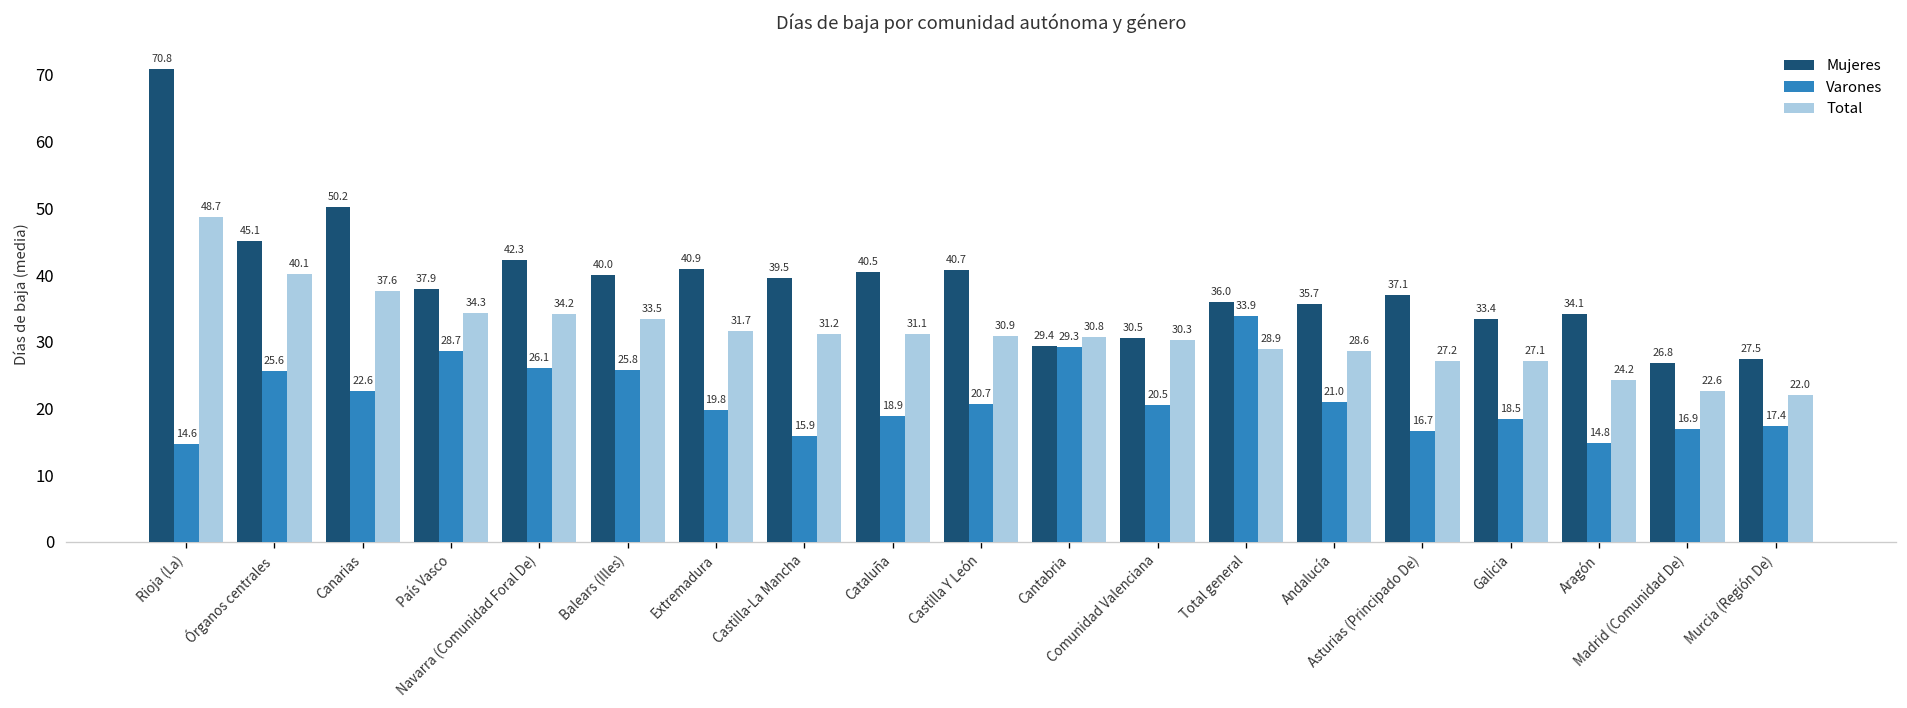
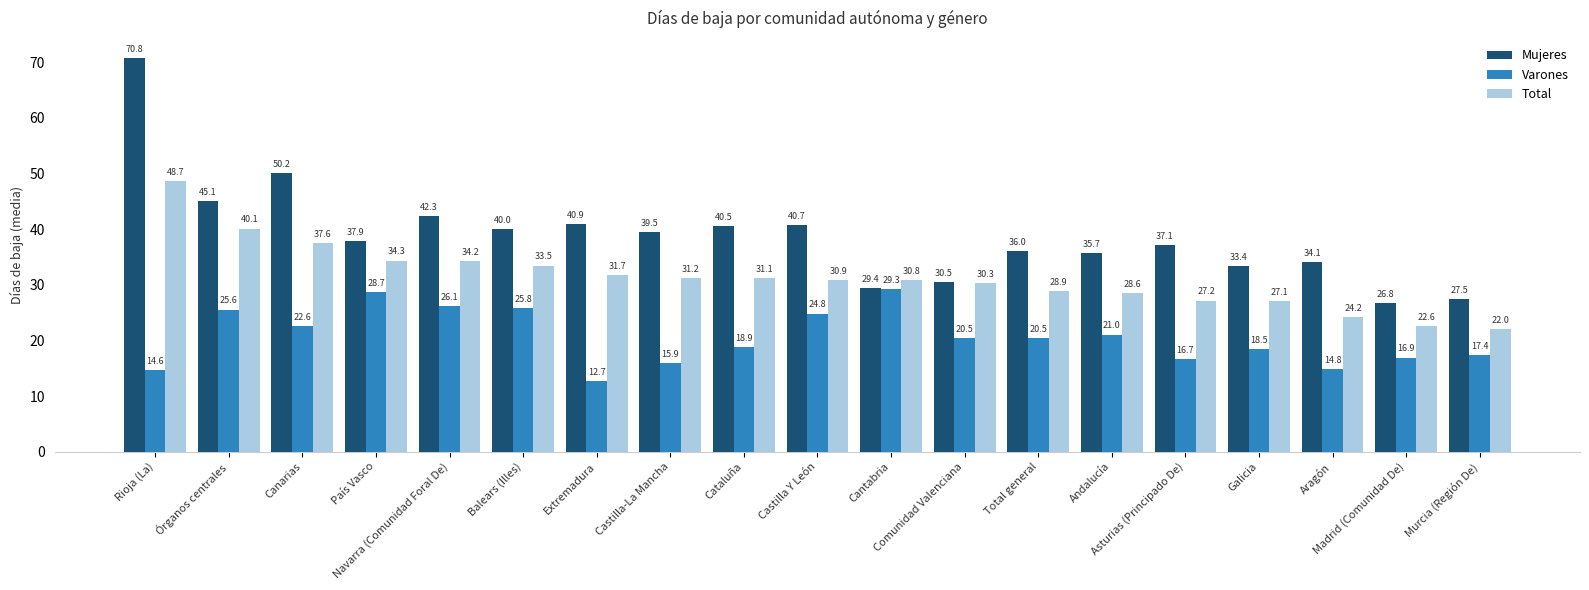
  {
    "Mujeres": {
      "Rioja (La)": 70.8,
      "Órganos centrales": 45.1,
      "Canarias": 50.2,
      "País Vasco": 37.9,
      "Navarra (Comunidad Foral De)": 42.3,
      "Balears (Illes)": 40.0,
      "Extremadura": 40.9,
      "Castilla-La Mancha": 39.5,
      "Cataluña": 40.5,
      "Castilla Y León": 40.7,
      "Cantabria": 29.4,
      "Comunidad Valenciana": 30.5,
      "Total general": 36.0,
      "Andalucía": 35.7,
      "Asturias (Principado De)": 37.1,
      "Galicia": 33.4,
      "Aragón": 34.1,
      "Madrid (Comunidad De)": 26.8,
      "Murcia (Región De)": 27.5
    },
    "Varones": {
      "Rioja (La)": 14.6,
      "Órganos centrales": 25.6,
      "Canarias": 22.6,
      "País Vasco": 28.7,
      "Navarra (Comunidad Foral De)": 26.1,
      "Balears (Illes)": 25.8,
-     "Extremadura": 19.8,
+     "Extremadura": 12.7,
      "Castilla-La Mancha": 15.9,
      "Cataluña": 18.9,
-     "Castilla Y León": 20.7,
+     "Castilla Y León": 24.8,
      "Cantabria": 29.3,
      "Comunidad Valenciana": 20.5,
-     "Total general": 33.9,
+     "Total general": 20.5,
      "Andalucía": 21.0,
      "Asturias (Principado De)": 16.7,
      "Galicia": 18.5,
      "Aragón": 14.8,
      "Madrid (Comunidad De)": 16.9,
      "Murcia (Región De)": 17.4
    },
    "Total": {
      "Rioja (La)": 48.7,
      "Órganos centrales": 40.1,
      "Canarias": 37.6,
      "País Vasco": 34.3,
      "Navarra (Comunidad Foral De)": 34.2,
      "Balears (Illes)": 33.5,
      "Extremadura": 31.7,
      "Castilla-La Mancha": 31.2,
      "Cataluña": 31.1,
      "Castilla Y León": 30.9,
      "Cantabria": 30.8,
      "Comunidad Valenciana": 30.3,
      "Total general": 28.9,
      "Andalucía": 28.6,
      "Asturias (Principado De)": 27.2,
      "Galicia": 27.1,
      "Aragón": 24.2,
      "Madrid (Comunidad De)": 22.6,
      "Murcia (Región De)": 22.0
    }
  }
